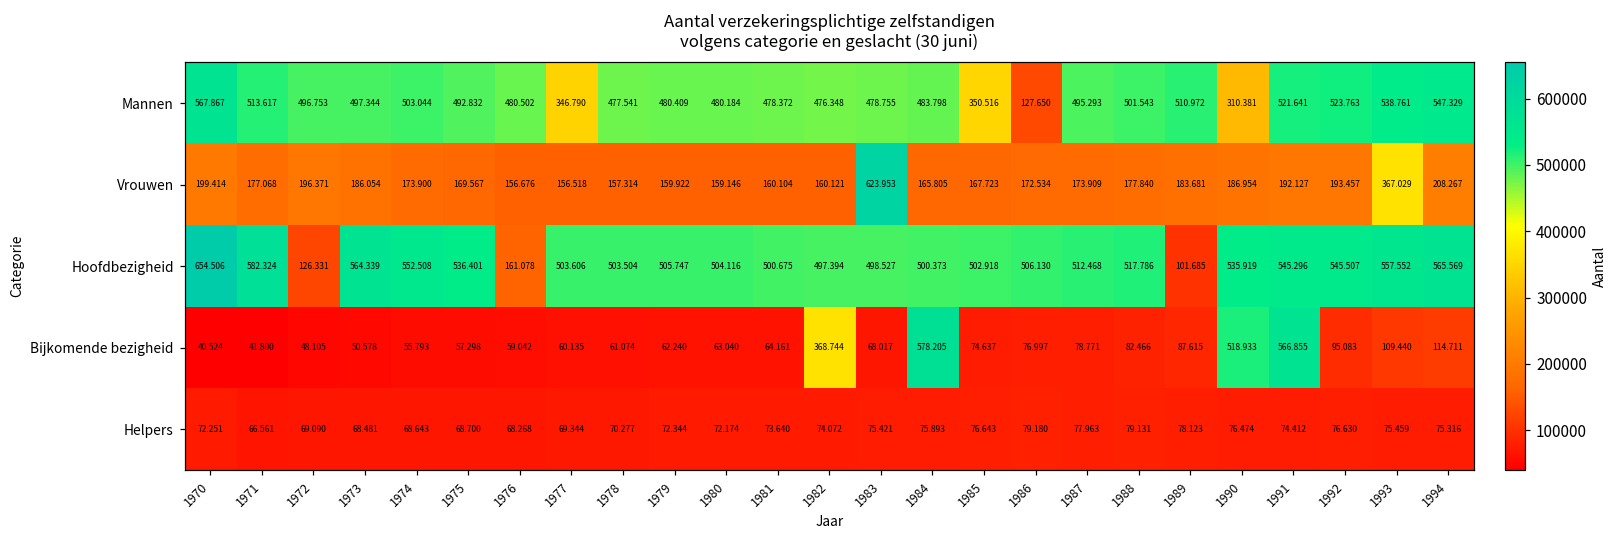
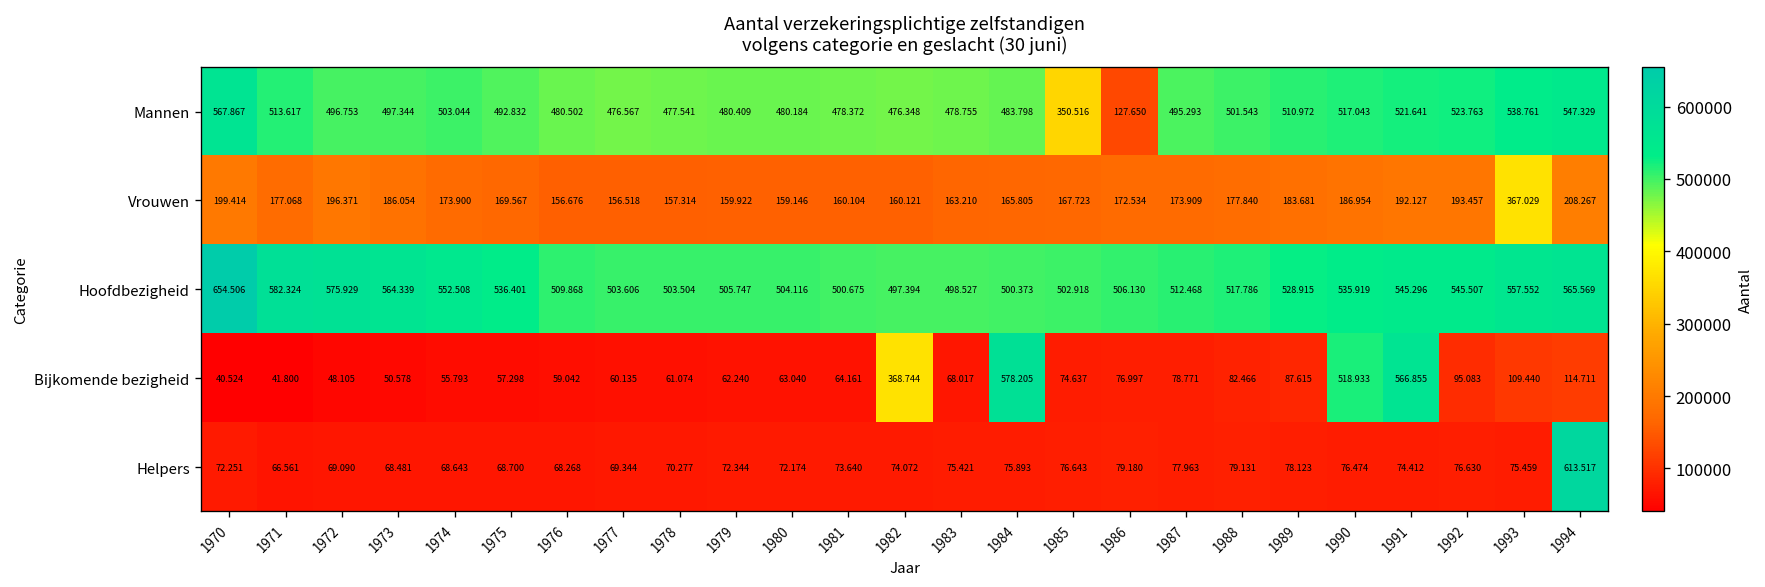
  {
    "Mannen": {
      "1970": 567.867,
      "1971": 513.617,
      "1972": 496.753,
      "1973": 497.344,
      "1974": 503.044,
      "1975": 492.832,
      "1976": 480.502,
-     "1977": 346.790,
+     "1977": 476.567,
      "1978": 477.541,
      "1979": 480.409,
      "1980": 480.184,
      "1981": 478.372,
      "1982": 476.348,
      "1983": 478.755,
      "1984": 483.798,
      "1985": 350.516,
      "1986": 127.650,
      "1987": 495.293,
      "1988": 501.543,
      "1989": 510.972,
-     "1990": 310.381,
+     "1990": 517.043,
      "1991": 521.641,
      "1992": 523.763,
      "1993": 538.761,
      "1994": 547.329
    },
    "Vrouwen": {
      "1970": 199.414,
      "1971": 177.068,
      "1972": 196.371,
      "1973": 186.054,
      "1974": 173.900,
      "1975": 169.567,
      "1976": 156.676,
      "1977": 156.518,
      "1978": 157.314,
      "1979": 159.922,
      "1980": 159.146,
      "1981": 160.104,
      "1982": 160.121,
-     "1983": 623.953,
+     "1983": 163.210,
      "1984": 165.805,
      "1985": 167.723,
      "1986": 172.534,
      "1987": 173.909,
      "1988": 177.840,
      "1989": 183.681,
      "1990": 186.954,
      "1991": 192.127,
      "1992": 193.457,
      "1993": 367.029,
      "1994": 208.267
    },
    "Hoofdbezigheid": {
      "1970": 654.506,
      "1971": 582.324,
-     "1972": 126.331,
+     "1972": 575.929,
      "1973": 564.339,
      "1974": 552.508,
      "1975": 536.401,
-     "1976": 161.078,
+     "1976": 509.868,
      "1977": 503.606,
      "1978": 503.504,
      "1979": 505.747,
      "1980": 504.116,
      "1981": 500.675,
      "1982": 497.394,
      "1983": 498.527,
      "1984": 500.373,
      "1985": 502.918,
      "1986": 506.130,
      "1987": 512.468,
      "1988": 517.786,
-     "1989": 101.685,
+     "1989": 528.915,
      "1990": 535.919,
      "1991": 545.296,
      "1992": 545.507,
      "1993": 557.552,
      "1994": 565.569
    },
    "Bijkomende bezigheid": {
      "1970": 40.524,
      "1971": 41.800,
      "1972": 48.105,
      "1973": 50.578,
      "1974": 55.793,
      "1975": 57.298,
      "1976": 59.042,
      "1977": 60.135,
      "1978": 61.074,
      "1979": 62.240,
      "1980": 63.040,
      "1981": 64.161,
      "1982": 368.744,
      "1983": 68.017,
      "1984": 578.205,
      "1985": 74.637,
      "1986": 76.997,
      "1987": 78.771,
      "1988": 82.466,
      "1989": 87.615,
      "1990": 518.933,
      "1991": 566.855,
      "1992": 95.083,
      "1993": 109.440,
      "1994": 114.711
    },
    "Helpers": {
      "1970": 72.251,
      "1971": 66.561,
      "1972": 69.090,
      "1973": 68.481,
      "1974": 68.643,
      "1975": 68.700,
      "1976": 68.268,
      "1977": 69.344,
      "1978": 70.277,
      "1979": 72.344,
      "1980": 72.174,
      "1981": 73.640,
      "1982": 74.072,
      "1983": 75.421,
      "1984": 75.893,
      "1985": 76.643,
      "1986": 79.180,
      "1987": 77.963,
      "1988": 79.131,
      "1989": 78.123,
      "1990": 76.474,
      "1991": 74.412,
      "1992": 76.630,
      "1993": 75.459,
-     "1994": 75.316
+     "1994": 613.517
    }
  }
